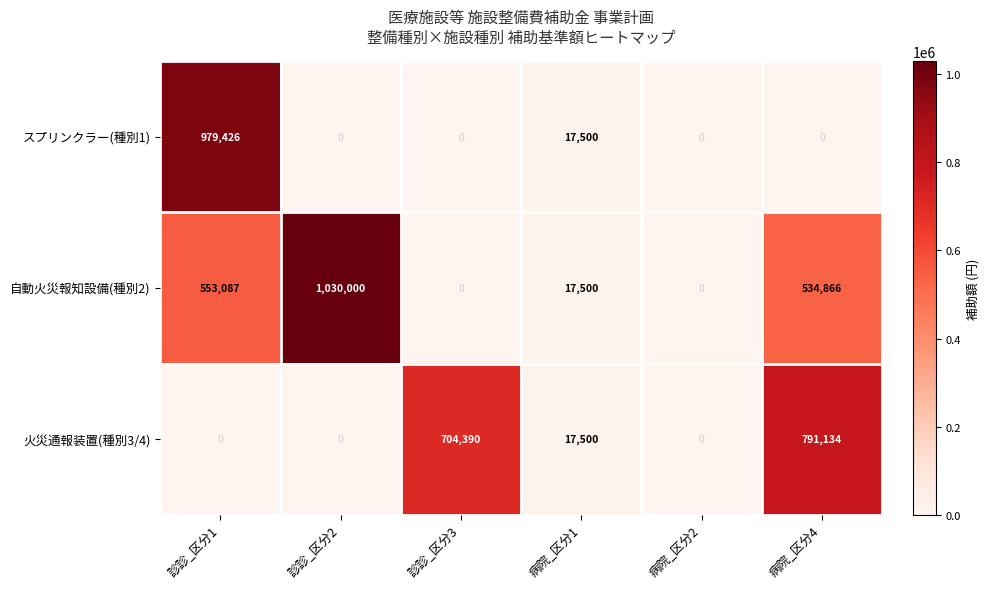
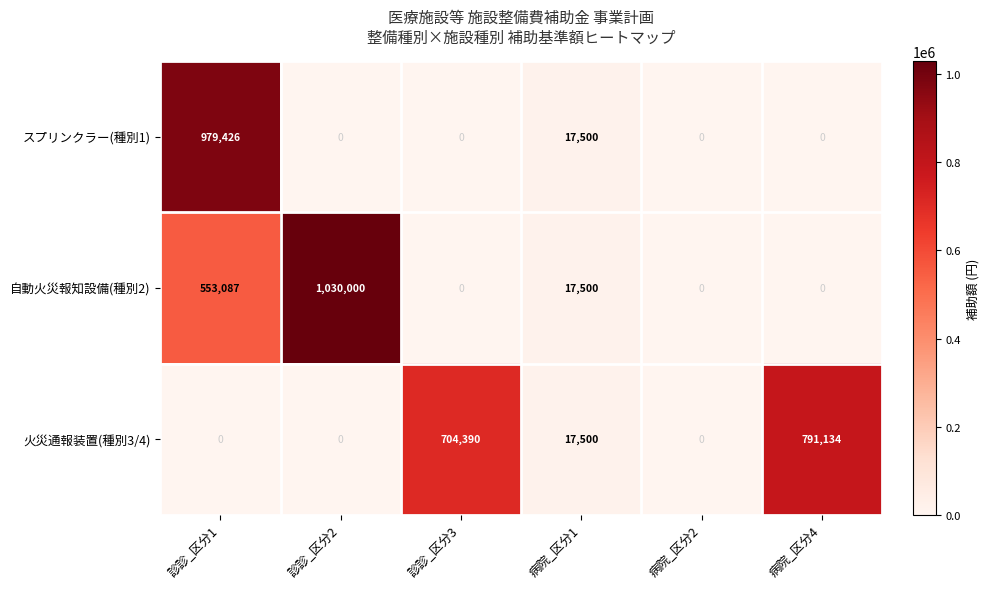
  {
    "スプリンクラー(種別1)": {
      "診診_区分1": "979,426",
      "診診_区分2": "0",
      "診診_区分3": "0",
      "病院_区分1": "17,500",
      "病院_区分2": "0",
      "病院_区分4": "0"
    },
    "自動火災報知設備(種別2)": {
      "診診_区分1": "553,087",
      "診診_区分2": "1,030,000",
      "診診_区分3": "0",
      "病院_区分1": "17,500",
      "病院_区分2": "0",
-     "病院_区分4": "534,866"
+     "病院_区分4": "0"
    },
    "火災通報装置(種別3/4)": {
      "診診_区分1": "0",
      "診診_区分2": "0",
      "診診_区分3": "704,390",
      "病院_区分1": "17,500",
      "病院_区分2": "0",
      "病院_区分4": "791,134"
    }
  }
